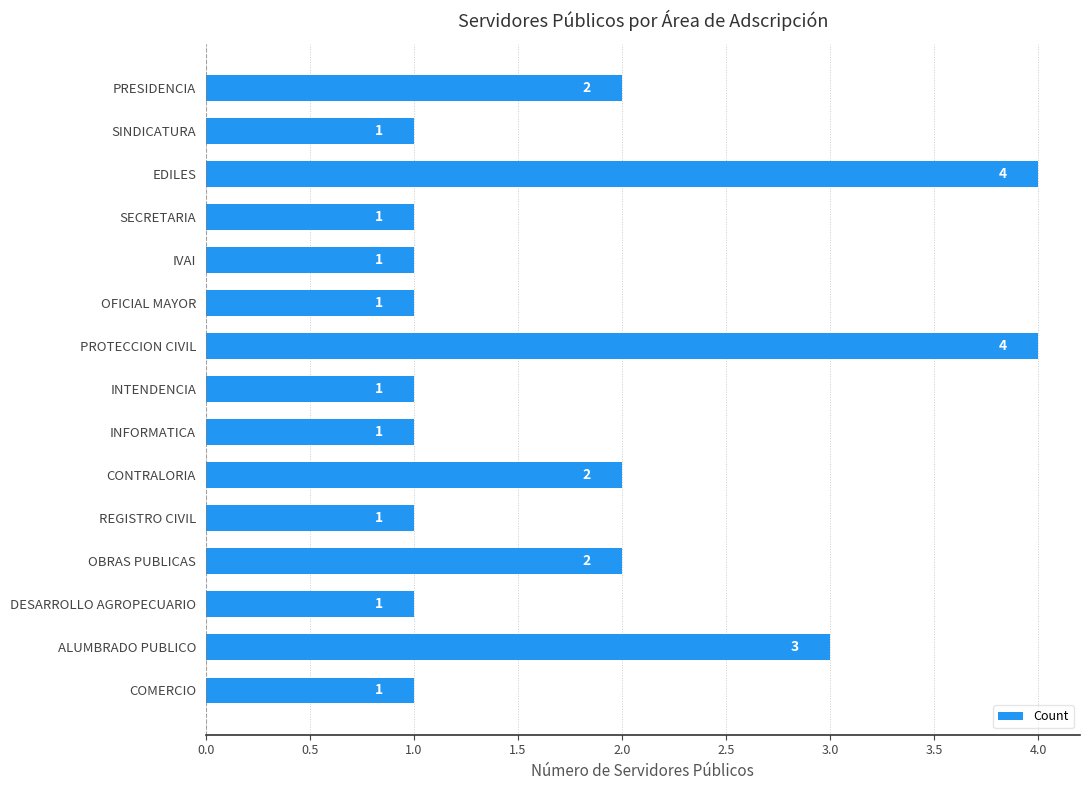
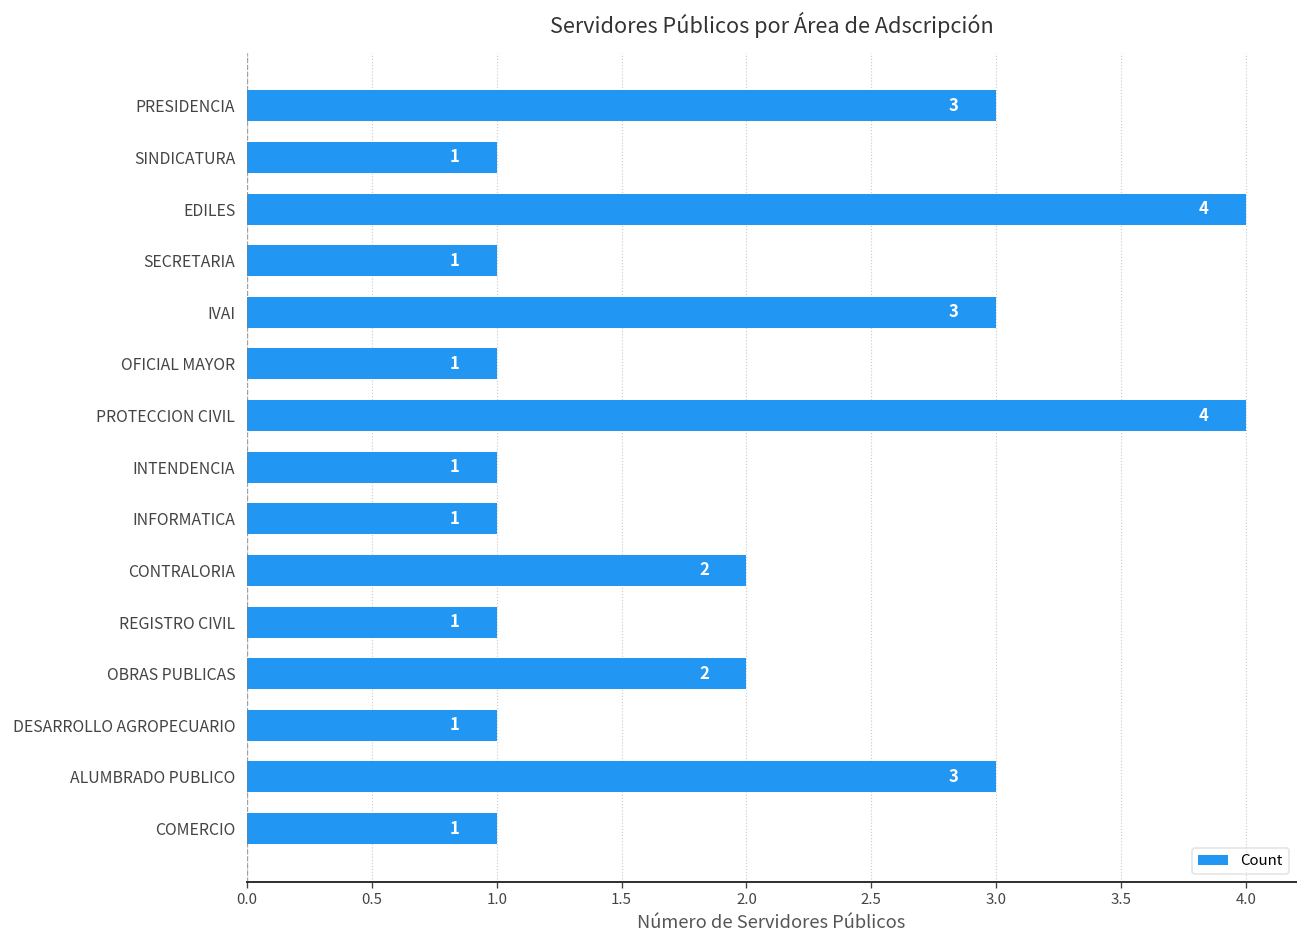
  {
-   "PRESIDENCIA": 2,
+   "PRESIDENCIA": 3,
    "SINDICATURA": 1,
    "EDILES": 4,
    "SECRETARIA": 1,
-   "IVAI": 1,
+   "IVAI": 3,
    "OFICIAL MAYOR": 1,
    "PROTECCION CIVIL": 4,
    "INTENDENCIA": 1,
    "INFORMATICA": 1,
    "CONTRALORIA": 2,
    "REGISTRO CIVIL": 1,
    "OBRAS PUBLICAS": 2,
    "DESARROLLO AGROPECUARIO": 1,
    "ALUMBRADO PUBLICO": 3,
    "COMERCIO": 1
  }
